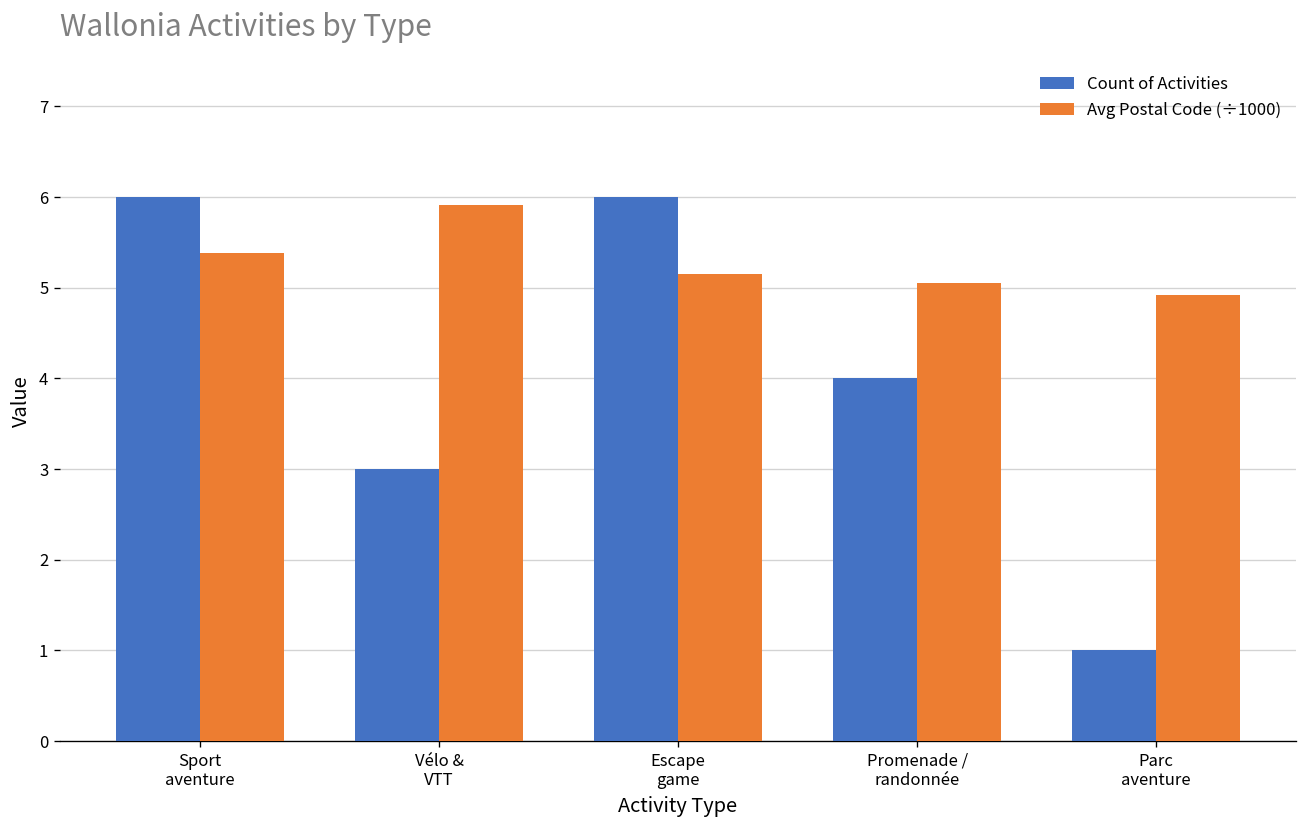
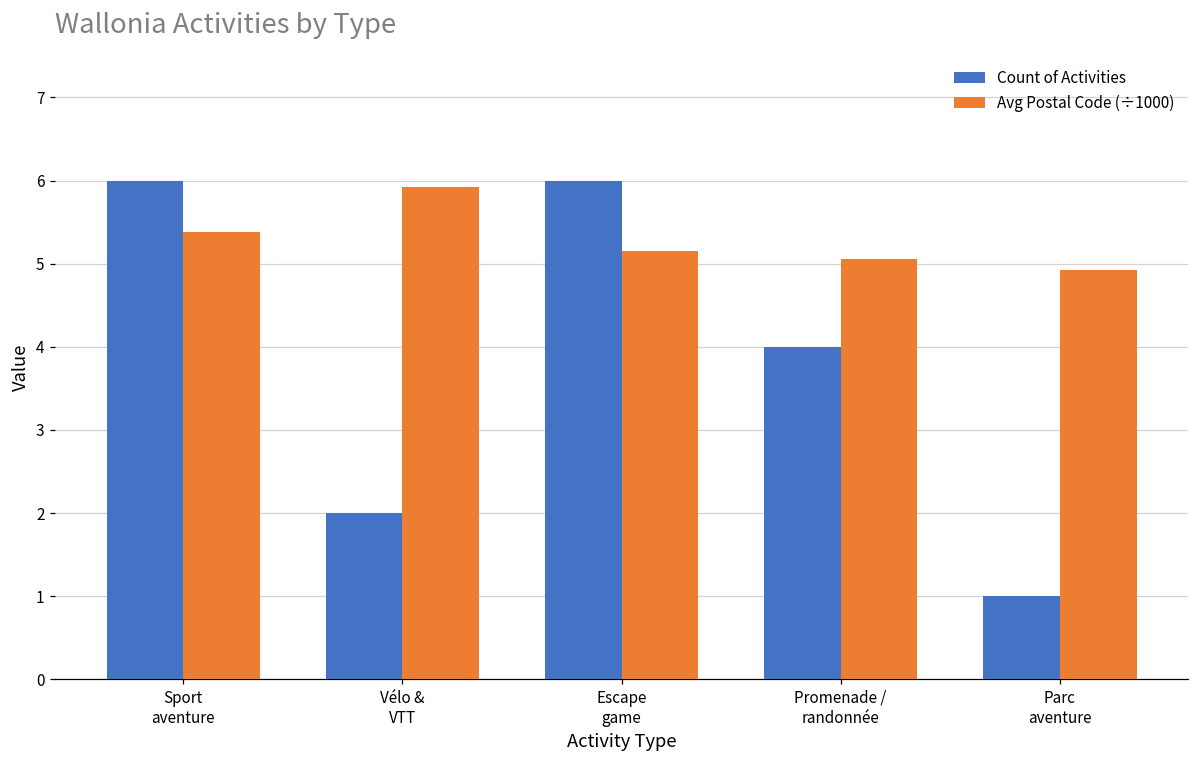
  {
    "Count of Activities": {
      "Sport aventure": 6,
-     "Vélo & VTT": 3,
+     "Vélo & VTT": 2,
      "Escape game": 6,
      "Promenade / randonnée": 4,
      "Parc aventure": 1
    },
    "Avg Postal Code (÷1000)": {
      "Sport aventure": 5.4,
      "Vélo & VTT": 5.9,
      "Escape game": 5.2,
      "Promenade / randonnée": 5.1,
      "Parc aventure": 4.9
    }
  }
